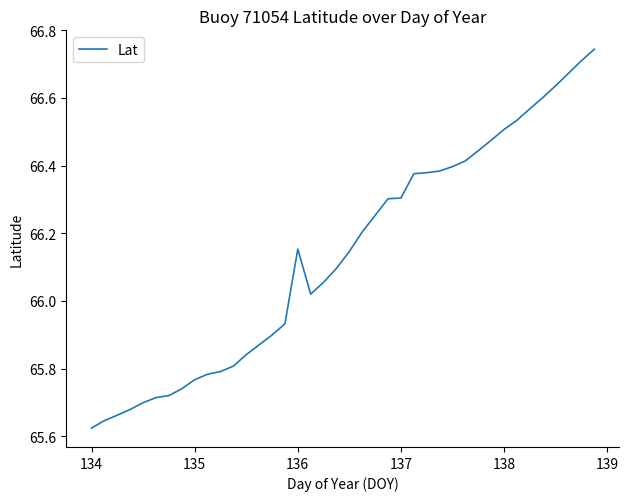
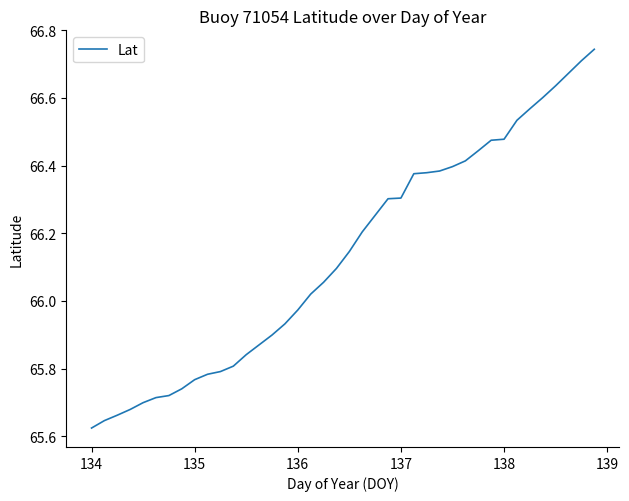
  {
    "134": 65.62,
    "135": 65.77,
-   "136": 66.15,
+   "136": 65.97,
    "137": 66.30,
-   "138": 66.51
+   "138": 66.48
  }
